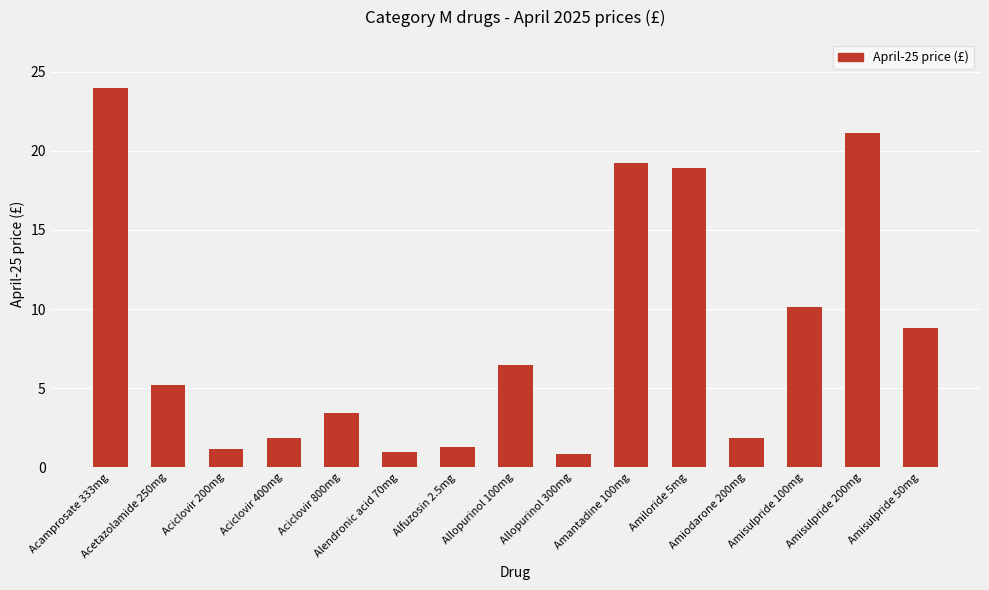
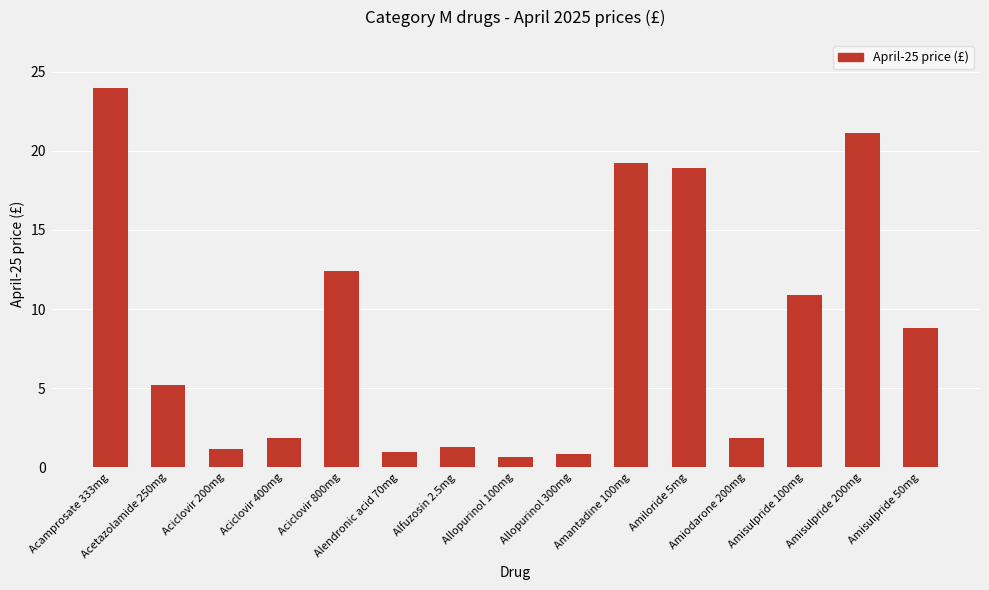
  {
    "Acamprosate 333mg": 24.0,
    "Acetazolamide 250mg": 5.2,
    "Aciclovir 200mg": 1.2,
    "Aciclovir 400mg": 1.8,
-   "Aciclovir 800mg": 3.4,
+   "Aciclovir 800mg": 12.4,
    "Alendronic acid 70mg": 0.9,
    "Alfuzosin 2.5mg": 1.3,
-   "Allopurinol 100mg": 6.5,
+   "Allopurinol 100mg": 0.7,
    "Allopurinol 300mg": 0.9,
    "Amantadine 100mg": 19.3,
    "Amiloride 5mg": 18.9,
    "Amiodarone 200mg": 1.8,
-   "Amisulpride 100mg": 10.2,
+   "Amisulpride 100mg": 10.9,
    "Amisulpride 200mg": 21.1,
    "Amisulpride 50mg": 8.8
  }
